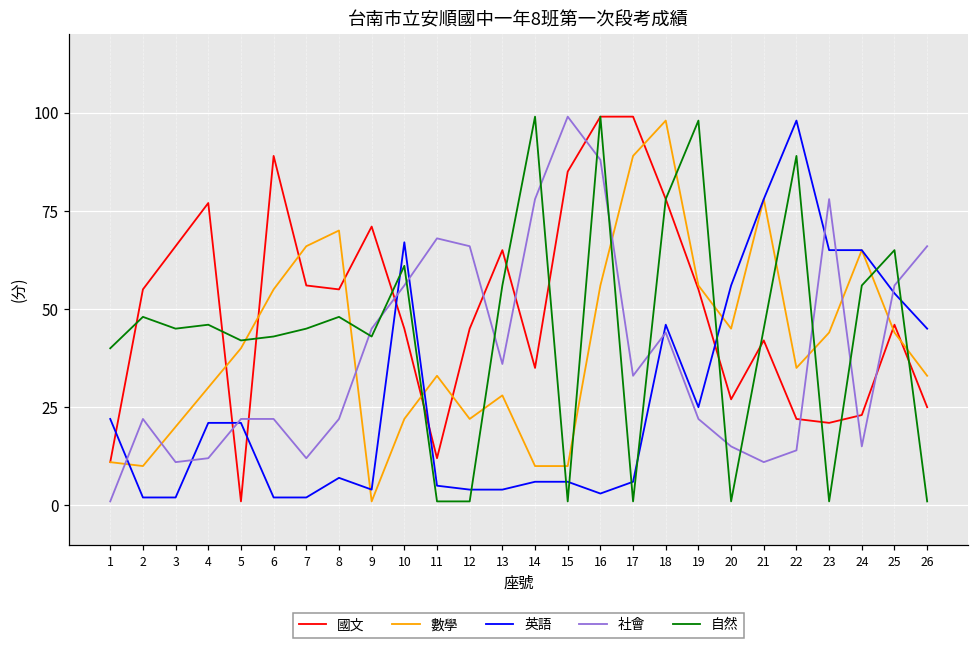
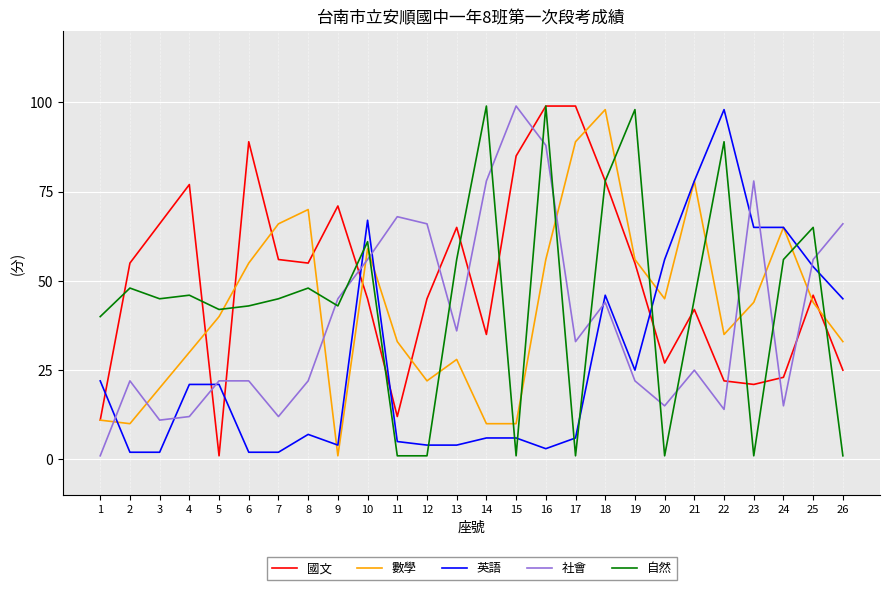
  {
    "國文": {
      "2": 55,
      "3": 66,
      "4": 77,
      "5": 1,
      "6": 89,
      "7": 56,
      "8": 55,
      "9": 71,
      "10": 45,
      "11": 12,
      "12": 45,
      "13": 65,
      "14": 35,
      "15": 85,
      "17": 99,
      "19": 55,
      "20": 27,
      "21": 42,
      "22": 22,
      "23": 21,
      "24": 23,
      "25": 46,
      "26": 25
    },
    "數學": {
      "2": 10,
      "3": 20,
      "4": 30,
      "5": 40,
      "6": 55,
      "7": 66,
      "8": 70,
      "9": 1,
-     "10": 22,
+     "10": 59,
      "11": 33,
      "12": 22,
      "13": 28,
      "14": 10,
      "15": 10,
      "16": 56,
      "17": 89,
      "18": 98,
      "19": 56,
      "20": 45,
      "22": 35,
      "23": 44,
      "25": 44,
      "26": 33
    },
    "英語": {
      "1": 22,
      "2": 2,
      "3": 2,
      "4": 21,
      "5": 21,
      "6": 2,
      "7": 2,
      "8": 7,
      "9": 4,
      "10": 67,
      "11": 5,
      "12": 4,
      "13": 4,
      "14": 6,
      "15": 6,
      "16": 3,
      "17": 6,
      "18": 46,
      "19": 25,
      "20": 56,
      "22": 98,
      "23": 65,
      "25": 54,
      "26": 45
    },
    "社會": {
      "1": 1,
      "2": 22,
      "3": 11,
      "4": 12,
      "5": 22,
      "6": 22,
      "7": 12,
      "8": 22,
      "9": 45,
      "10": 56,
      "11": 68,
      "12": 66,
      "13": 36,
      "14": 78,
      "15": 99,
      "16": 88,
      "17": 33,
      "18": 44,
      "19": 22,
      "20": 15,
-     "21": 11,
+     "21": 25,
      "22": 14,
      "23": 78,
      "24": 15,
      "25": 56,
      "26": 66
    },
    "自然": {
      "1": 40,
      "2": 48,
      "3": 45,
      "4": 46,
      "5": 42,
      "6": 43,
      "7": 45,
      "8": 48,
      "9": 43,
      "10": 61,
      "11": 1,
      "12": 1,
      "13": 56,
      "14": 99,
      "15": 1,
      "17": 1,
      "19": 98,
      "20": 1,
      "21": 45,
      "22": 89,
      "23": 1,
      "24": 56,
      "25": 65,
      "26": 1
    }
  }
